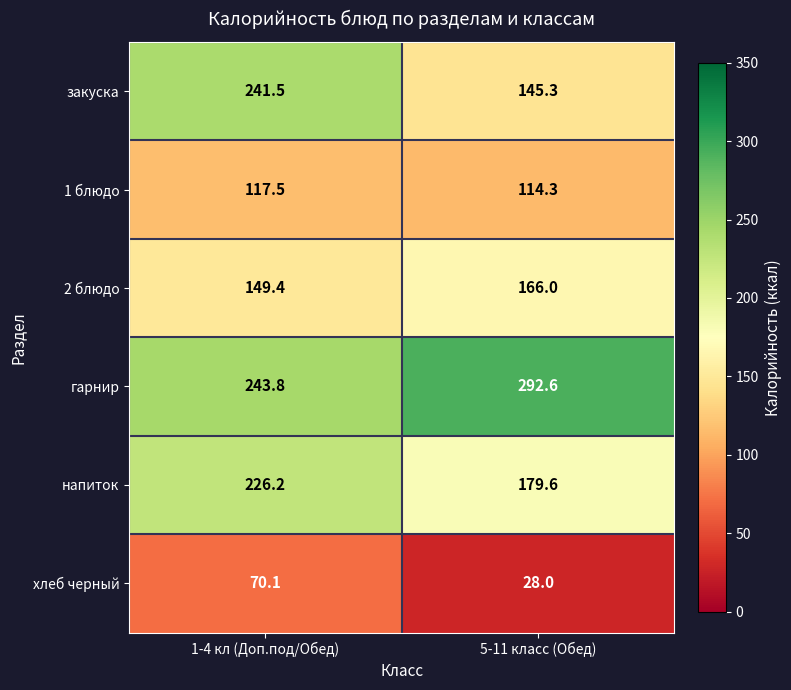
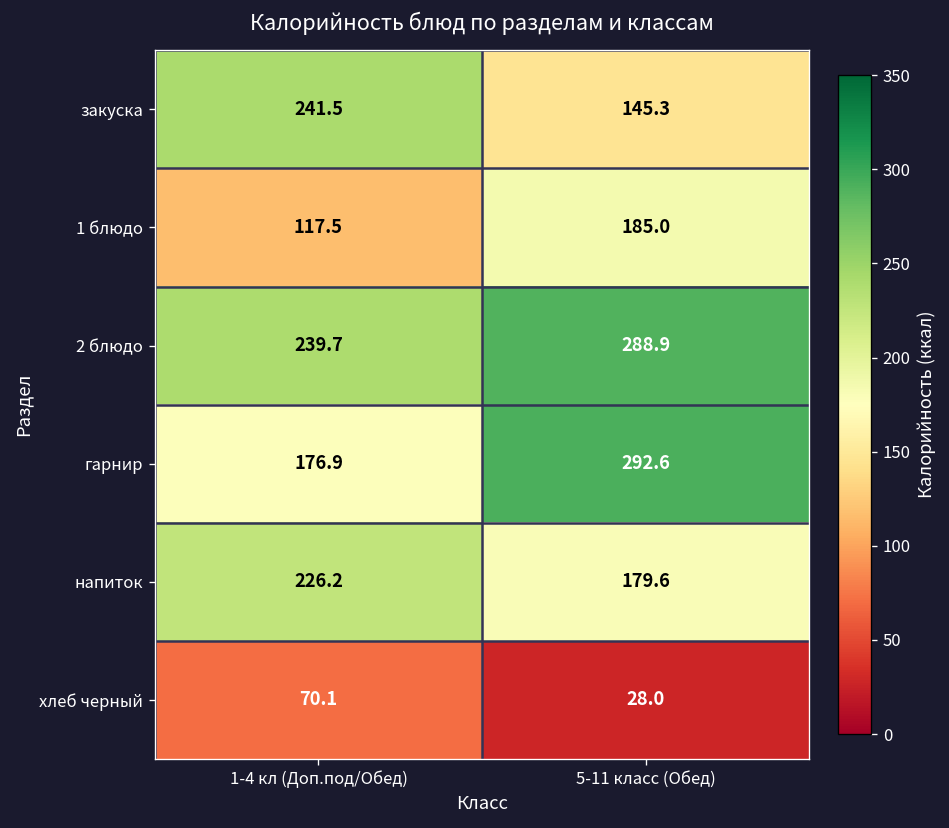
  {
    "закуска": {
      "1-4 кл (Доп.под/Обед)": 241.5,
      "5-11 класс (Обед)": 145.3
    },
    "1 блюдо": {
      "1-4 кл (Доп.под/Обед)": 117.5,
-     "5-11 класс (Обед)": 114.3
+     "5-11 класс (Обед)": 185.0
    },
    "2 блюдо": {
-     "1-4 кл (Доп.под/Обед)": 149.4,
-     "5-11 класс (Обед)": 166.0
+     "1-4 кл (Доп.под/Обед)": 239.7,
+     "5-11 класс (Обед)": 288.9
    },
    "гарнир": {
-     "1-4 кл (Доп.под/Обед)": 243.8,
+     "1-4 кл (Доп.под/Обед)": 176.9,
      "5-11 класс (Обед)": 292.6
    },
    "напиток": {
      "1-4 кл (Доп.под/Обед)": 226.2,
      "5-11 класс (Обед)": 179.6
    },
    "хлеб черный": {
      "1-4 кл (Доп.под/Обед)": 70.1,
      "5-11 класс (Обед)": 28.0
    }
  }
